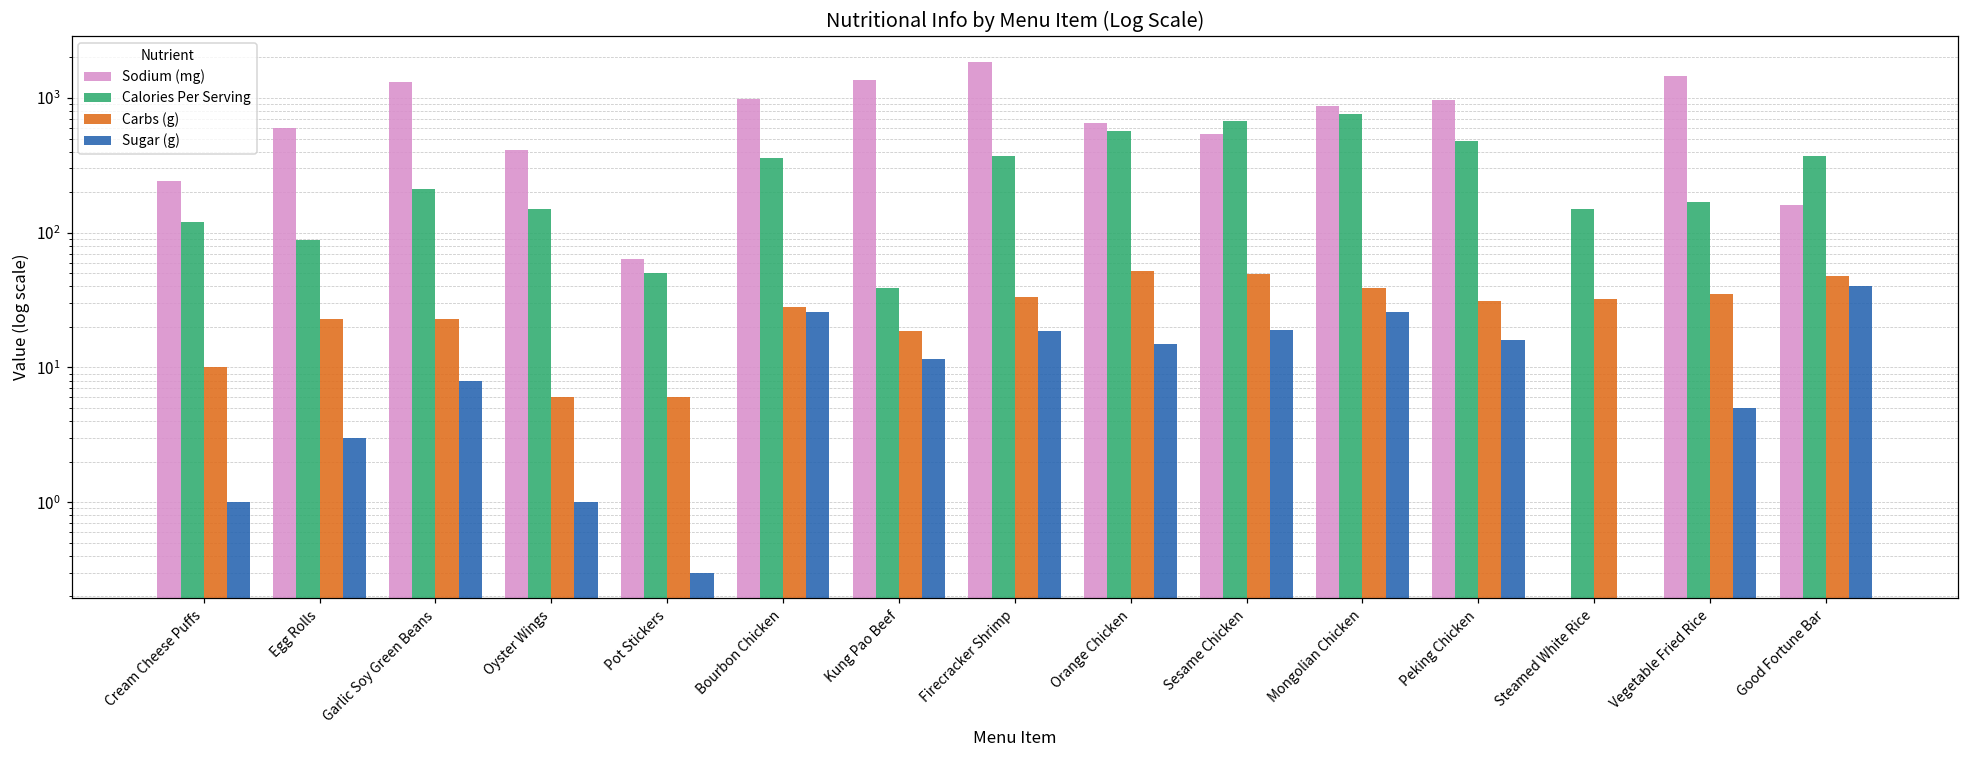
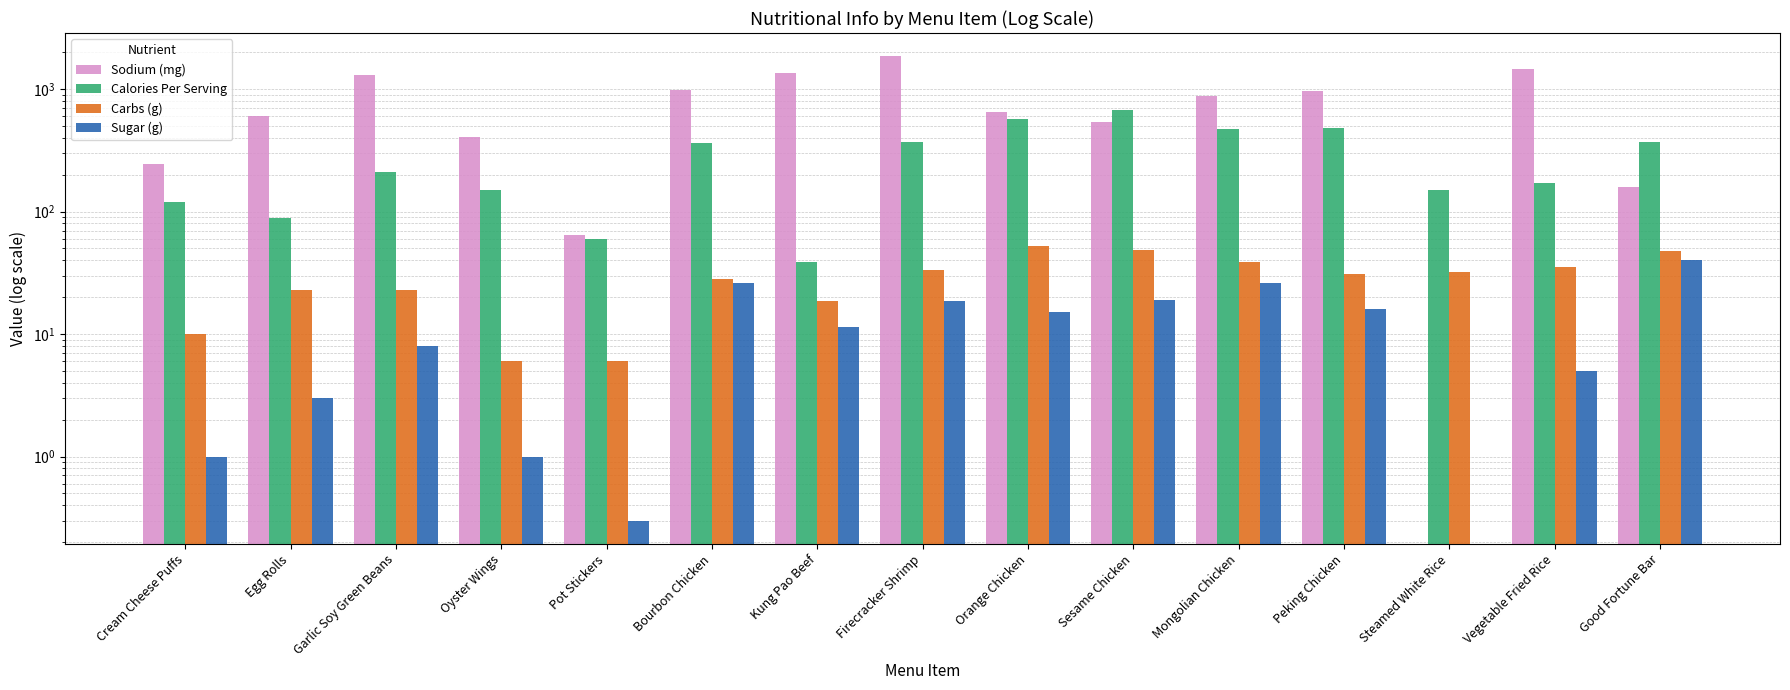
  {
    "Sodium (mg)": {
      "Cream Cheese Puffs": 240,
      "Egg Rolls": 600,
      "Garlic Soy Green Beans": 1300,
      "Oyster Wings": 410,
      "Pot Stickers": 60,
      "Bourbon Chicken": 1000,
      "Kung Pao Beef": 1400,
      "Firecracker Shrimp": 1900,
      "Orange Chicken": 700,
      "Sesame Chicken": 500,
      "Mongolian Chicken": 900,
      "Peking Chicken": 1000,
      "Vegetable Fried Rice": 1500,
      "Good Fortune Bar": 160
    },
    "Calories Per Serving": {
      "Cream Cheese Puffs": 120,
      "Egg Rolls": 90,
      "Garlic Soy Green Beans": 210,
      "Oyster Wings": 150,
-     "Pot Stickers": 50,
+     "Pot Stickers": 60,
      "Bourbon Chicken": 360,
      "Kung Pao Beef": 39,
      "Firecracker Shrimp": 370,
      "Orange Chicken": 600,
      "Sesame Chicken": 700,
-     "Mongolian Chicken": 800,
+     "Mongolian Chicken": 470,
      "Peking Chicken": 480,
      "Steamed White Rice": 150,
      "Vegetable Fried Rice": 170,
      "Good Fortune Bar": 370
    },
    "Carbs (g)": {
      "Cream Cheese Puffs": 10,
      "Egg Rolls": 23,
      "Garlic Soy Green Beans": 23,
      "Oyster Wings": 6,
      "Pot Stickers": 6,
      "Bourbon Chicken": 28,
      "Kung Pao Beef": 19,
      "Firecracker Shrimp": 34,
      "Orange Chicken": 52,
      "Sesame Chicken": 49,
      "Mongolian Chicken": 39,
      "Peking Chicken": 31,
      "Steamed White Rice": 32,
      "Vegetable Fried Rice": 35,
      "Good Fortune Bar": 48
    },
    "Sugar (g)": {
      "Cream Cheese Puffs": 1,
      "Egg Rolls": 3,
      "Garlic Soy Green Beans": 8,
      "Oyster Wings": 1,
      "Pot Stickers": 0.30,
      "Bourbon Chicken": 26,
      "Kung Pao Beef": 12,
      "Firecracker Shrimp": 19,
      "Orange Chicken": 15,
      "Sesame Chicken": 19,
      "Mongolian Chicken": 26,
      "Peking Chicken": 16,
      "Vegetable Fried Rice": 5,
      "Good Fortune Bar": 40
    }
  }
